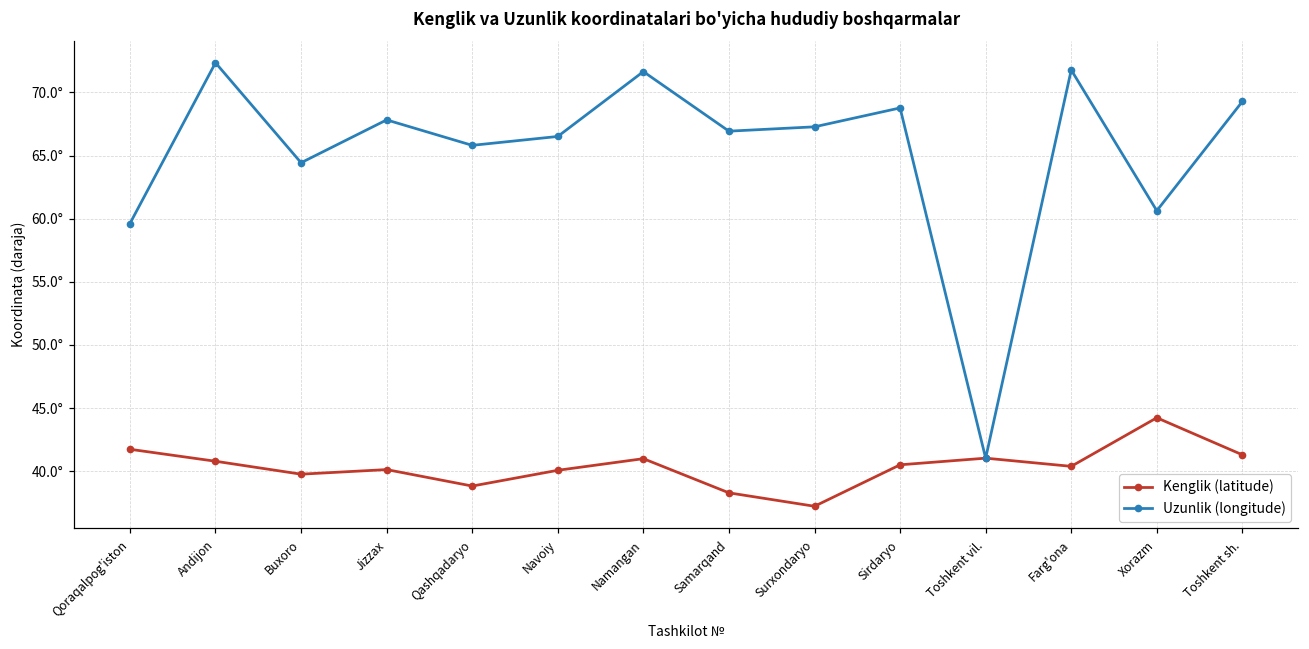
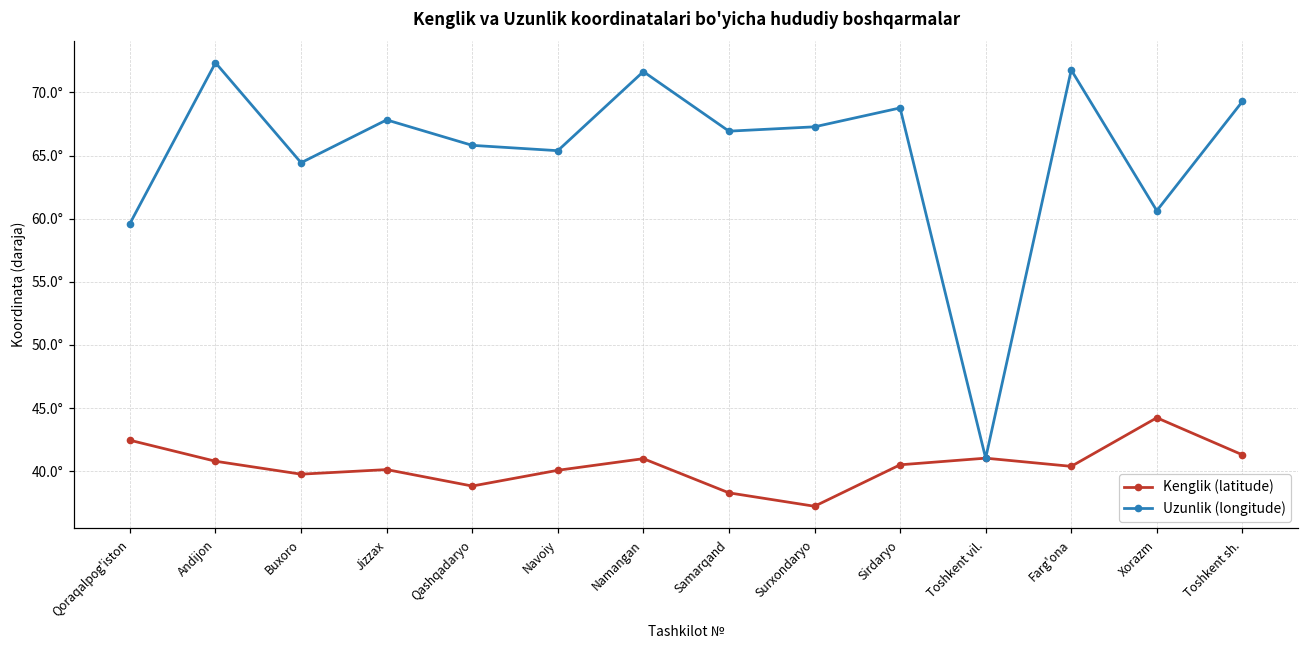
  {
    "Kenglik (latitude)": {
-     "Qoraqalpog'iston": "41.7°",
+     "Qoraqalpog'iston": "42.5°",
      "Andijon": "40.8°",
      "Buxoro": "39.8°",
      "Jizzax": "40.1°",
      "Qashqadaryo": "38.8°",
      "Navoiy": "40.1°",
      "Namangan": "41.0°",
      "Samarqand": "38.3°",
      "Surxondaryo": "37.2°",
      "Sirdaryo": "40.5°",
      "Farg'ona": "40.4°",
      "Xorazm": "44.2°",
      "Toshkent sh.": "41.3°"
    },
    "Uzunlik (longitude)": {
      "Qoraqalpog'iston": "59.6°",
      "Andijon": "72.3°",
      "Buxoro": "64.4°",
      "Jizzax": "67.8°",
      "Qashqadaryo": "65.8°",
-     "Navoiy": "66.5°",
+     "Navoiy": "65.4°",
      "Namangan": "71.6°",
      "Samarqand": "66.9°",
      "Surxondaryo": "67.3°",
      "Sirdaryo": "68.8°",
      "Farg'ona": "71.8°",
      "Xorazm": "60.6°",
      "Toshkent sh.": "69.3°"
    }
  }
